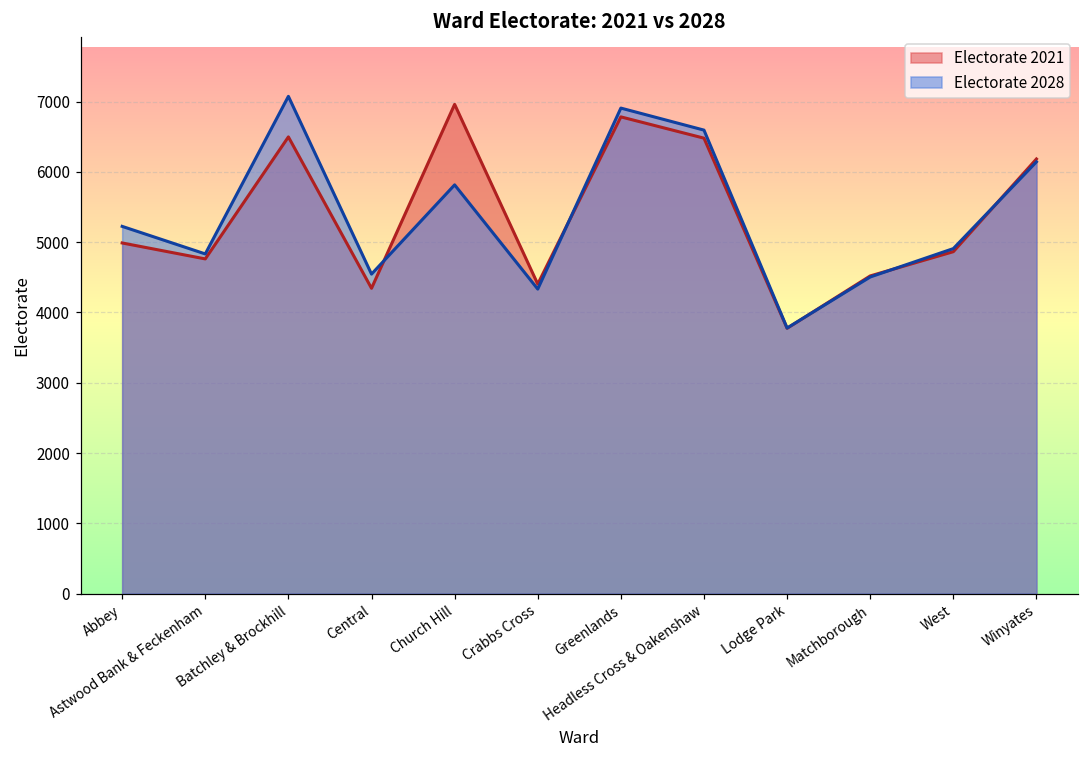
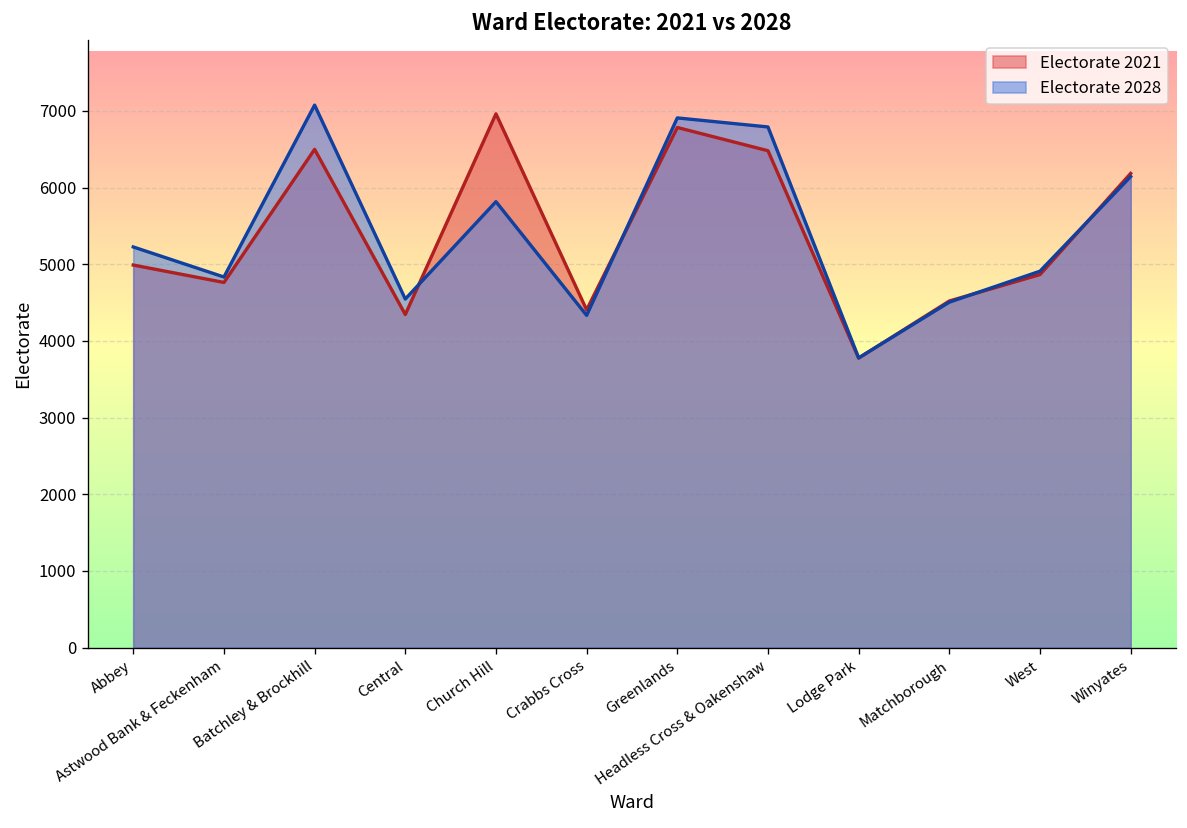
  {
    "Electorate 2021": {
      "Abbey": 5000,
      "Astwood Bank & Feckenham": 4800,
      "Batchley & Brockhill": 6500,
      "Central": 4300,
      "Church Hill": 7000,
      "Crabbs Cross": 4400,
      "Greenlands": 6800,
      "Headless Cross & Oakenshaw": 6500,
      "West": 4900,
      "Winyates": 6200
    },
    "Electorate 2028": {
      "Abbey": 5200,
      "Astwood Bank & Feckenham": 4800,
      "Batchley & Brockhill": 7100,
      "Central": 4500,
      "Church Hill": 5800,
      "Crabbs Cross": 4300,
      "Greenlands": 6900,
-     "Headless Cross & Oakenshaw": 6600,
+     "Headless Cross & Oakenshaw": 6800,
      "West": 4900,
      "Winyates": 6100
    }
  }
